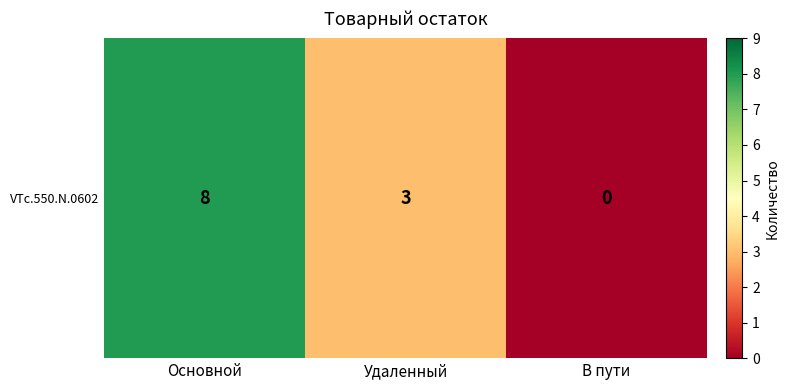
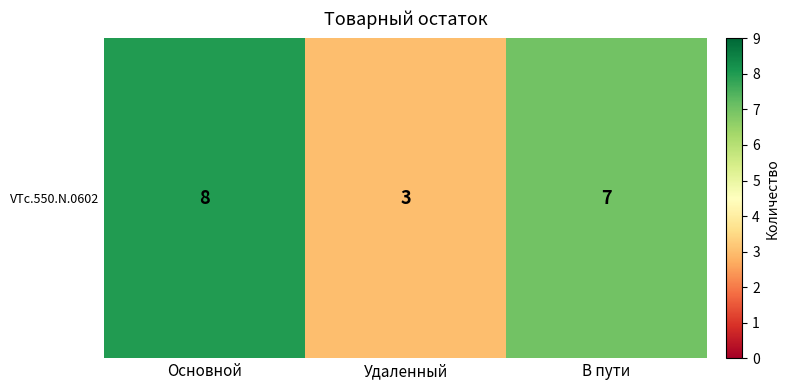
  {
    "VTc.550.N.0602": {
      "Основной": 8,
      "Удаленный": 3,
-     "В пути": 0
+     "В пути": 7
    }
  }
